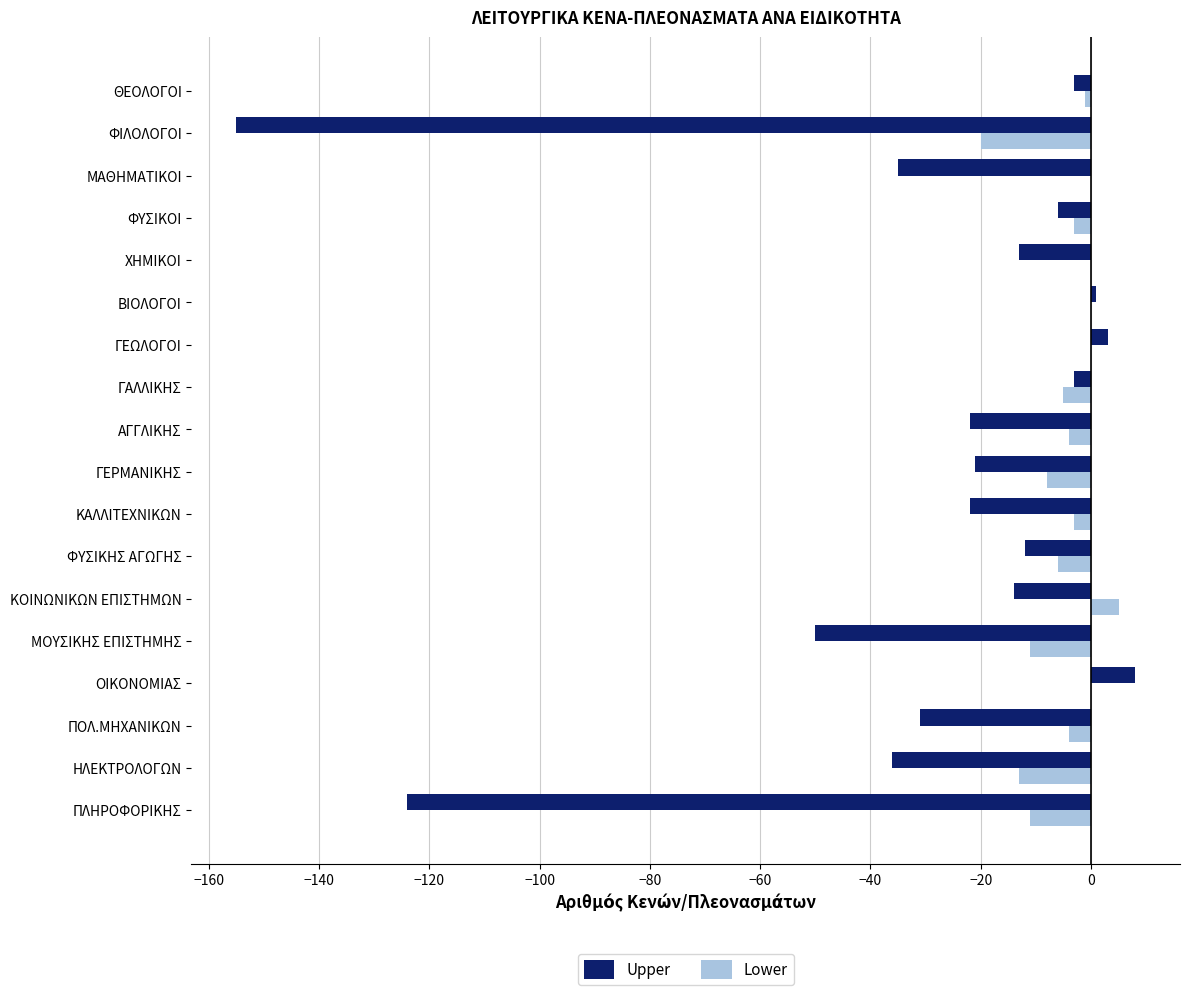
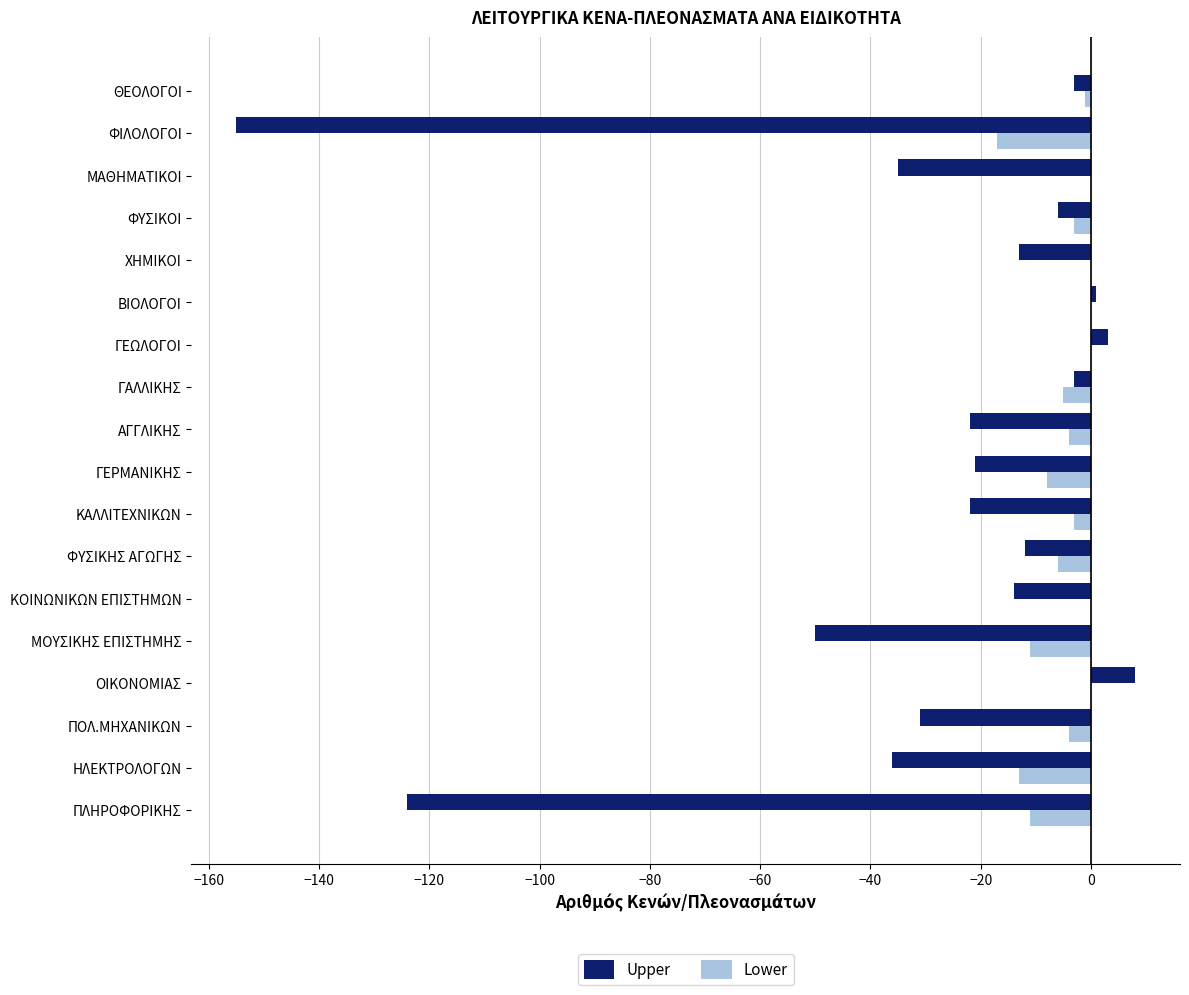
  {
    "Upper": {
      "ΘΕΟΛΟΓΟΙ": -3,
      "ΦΙΛΟΛΟΓΟΙ": -155,
      "ΜΑΘΗΜΑΤΙΚΟΙ": -35,
      "ΦΥΣΙΚΟΙ": -6,
      "ΧΗΜΙΚΟΙ": -13,
      "ΒΙΟΛΟΓΟΙ": 1,
      "ΓΕΩΛΟΓΟΙ": 3,
      "ΓΑΛΛΙΚΗΣ": -3,
      "ΑΓΓΛΙΚΗΣ": -22,
      "ΓΕΡΜΑΝΙΚΗΣ": -21,
      "ΚΑΛΛΙΤΕΧΝΙΚΩΝ": -22,
      "ΦΥΣΙΚΗΣ ΑΓΩΓΗΣ": -12,
      "ΚΟΙΝΩΝΙΚΩΝ ΕΠΙΣΤΗΜΩΝ": -14,
      "ΜΟΥΣΙΚΗΣ ΕΠΙΣΤΗΜΗΣ": -50,
      "OIKONOMΙΑΣ": 8,
      "ΠΟΛ.ΜΗΧΑΝΙΚΩΝ": -31,
      "ΗΛΕΚΤΡΟΛΟΓΩΝ": -36,
      "ΠΛΗΡΟΦΟΡΙΚΗΣ": -124
    },
    "Lower": {
      "ΘΕΟΛΟΓΟΙ": -1,
-     "ΦΙΛΟΛΟΓΟΙ": -20,
+     "ΦΙΛΟΛΟΓΟΙ": -17,
      "ΜΑΘΗΜΑΤΙΚΟΙ": 0,
      "ΦΥΣΙΚΟΙ": -3,
      "ΧΗΜΙΚΟΙ": 0,
      "ΒΙΟΛΟΓΟΙ": 0,
      "ΓΕΩΛΟΓΟΙ": 0,
      "ΓΑΛΛΙΚΗΣ": -5,
      "ΑΓΓΛΙΚΗΣ": -4,
      "ΓΕΡΜΑΝΙΚΗΣ": -8,
      "ΚΑΛΛΙΤΕΧΝΙΚΩΝ": -3,
      "ΦΥΣΙΚΗΣ ΑΓΩΓΗΣ": -6,
-     "ΚΟΙΝΩΝΙΚΩΝ ΕΠΙΣΤΗΜΩΝ": 5,
+     "ΚΟΙΝΩΝΙΚΩΝ ΕΠΙΣΤΗΜΩΝ": 0,
      "ΜΟΥΣΙΚΗΣ ΕΠΙΣΤΗΜΗΣ": -11,
      "OIKONOMΙΑΣ": 0,
      "ΠΟΛ.ΜΗΧΑΝΙΚΩΝ": -4,
      "ΗΛΕΚΤΡΟΛΟΓΩΝ": -13,
      "ΠΛΗΡΟΦΟΡΙΚΗΣ": -11
    }
  }
